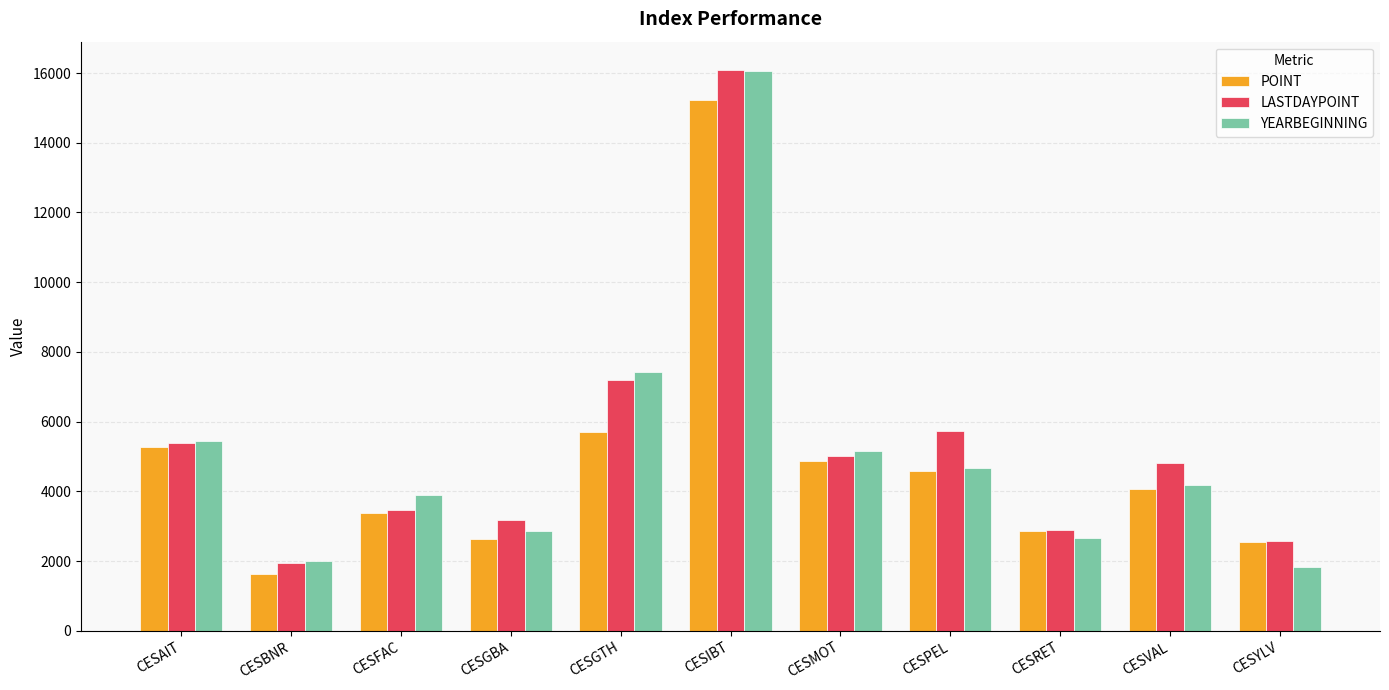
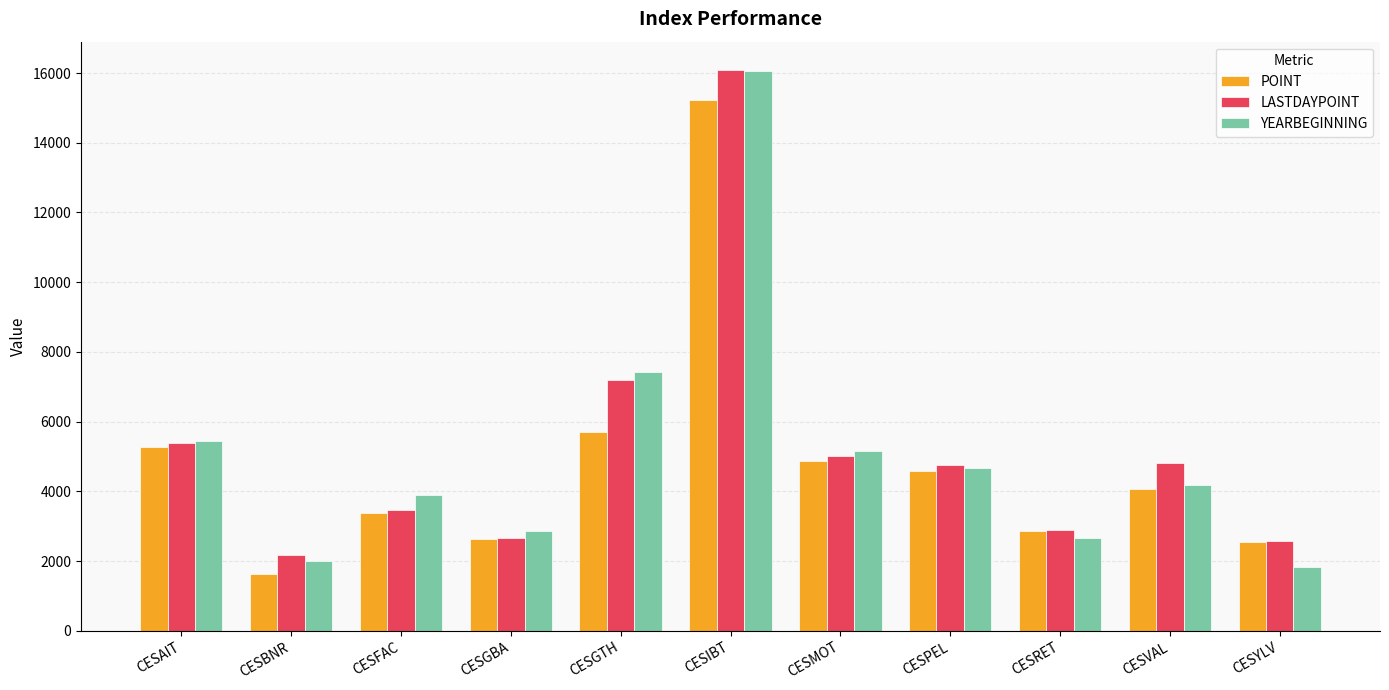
  {
    "POINT": {
      "CESAIT": 5300,
      "CESBNR": 1600,
      "CESFAC": 3400,
      "CESGBA": 2600,
      "CESGTH": 5700,
      "CESIBT": 15200,
      "CESMOT": 4900,
      "CESPEL": 4600,
      "CESRET": 2900,
      "CESVAL": 4100,
      "CESYLV": 2500
    },
    "LASTDAYPOINT": {
      "CESAIT": 5400,
-     "CESBNR": 1900,
+     "CESBNR": 2200,
      "CESFAC": 3500,
-     "CESGBA": 3200,
+     "CESGBA": 2700,
      "CESGTH": 7200,
      "CESIBT": 16100,
      "CESMOT": 5000,
-     "CESPEL": 5700,
+     "CESPEL": 4800,
      "CESRET": 2900,
      "CESVAL": 4800,
      "CESYLV": 2600
    },
    "YEARBEGINNING": {
      "CESAIT": 5400,
      "CESBNR": 2000,
      "CESFAC": 3900,
      "CESGBA": 2900,
      "CESGTH": 7400,
      "CESIBT": 16100,
      "CESMOT": 5100,
      "CESPEL": 4700,
      "CESRET": 2700,
      "CESVAL": 4200,
      "CESYLV": 1800
    }
  }
